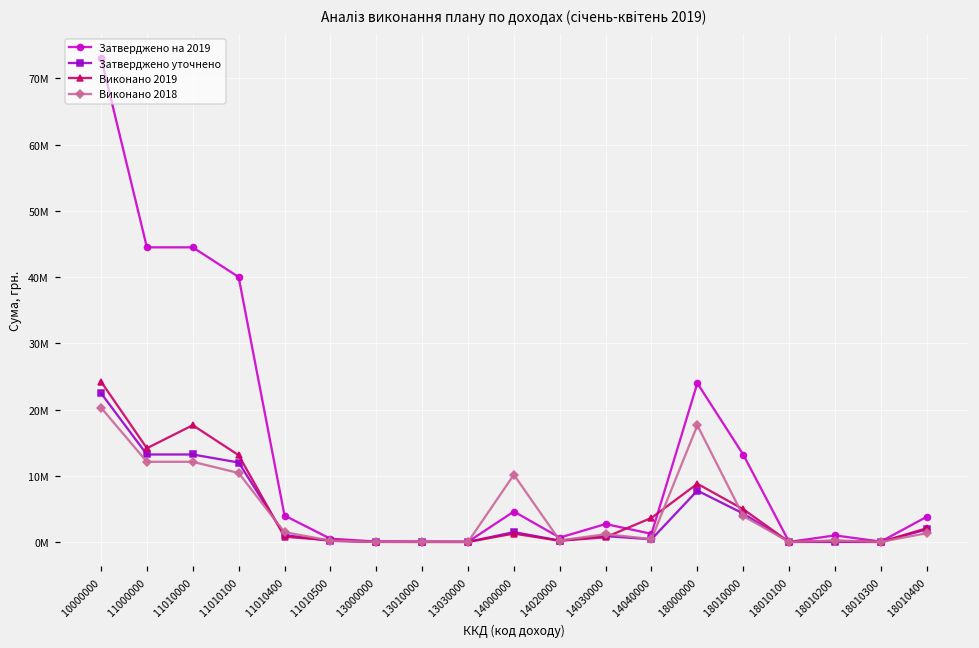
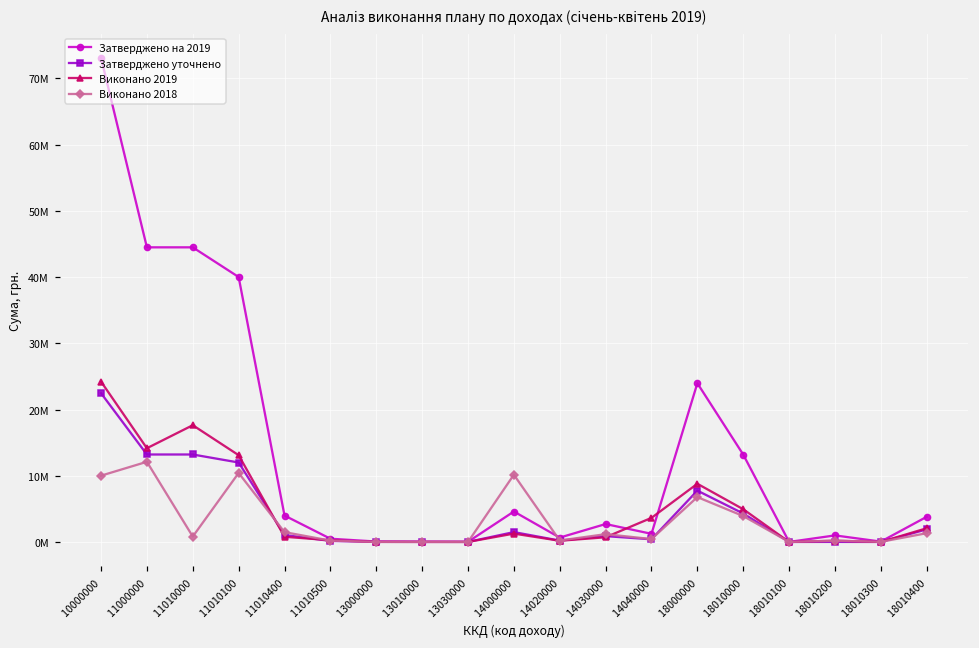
  {
    "Виконано 2019": {
      "10000000": 24000000,
      "11000000": 14000000,
      "11010000": 18000000,
      "11010100": 13000000,
      "14040000": 4000000,
      "18000000": 9000000,
      "18010000": 5000000
    },
    "Виконано 2018": {
-     "10000000": 20000000,
+     "10000000": 10000000,
      "11000000": 12000000,
-     "11010000": 12000000,
+     "11010000": 1000000,
      "11010100": 10000000,
      "11010400": 1000000,
      "14000000": 10000000,
-     "18000000": 18000000,
+     "18000000": 7000000,
      "18010400": 1000000
    }
  }
